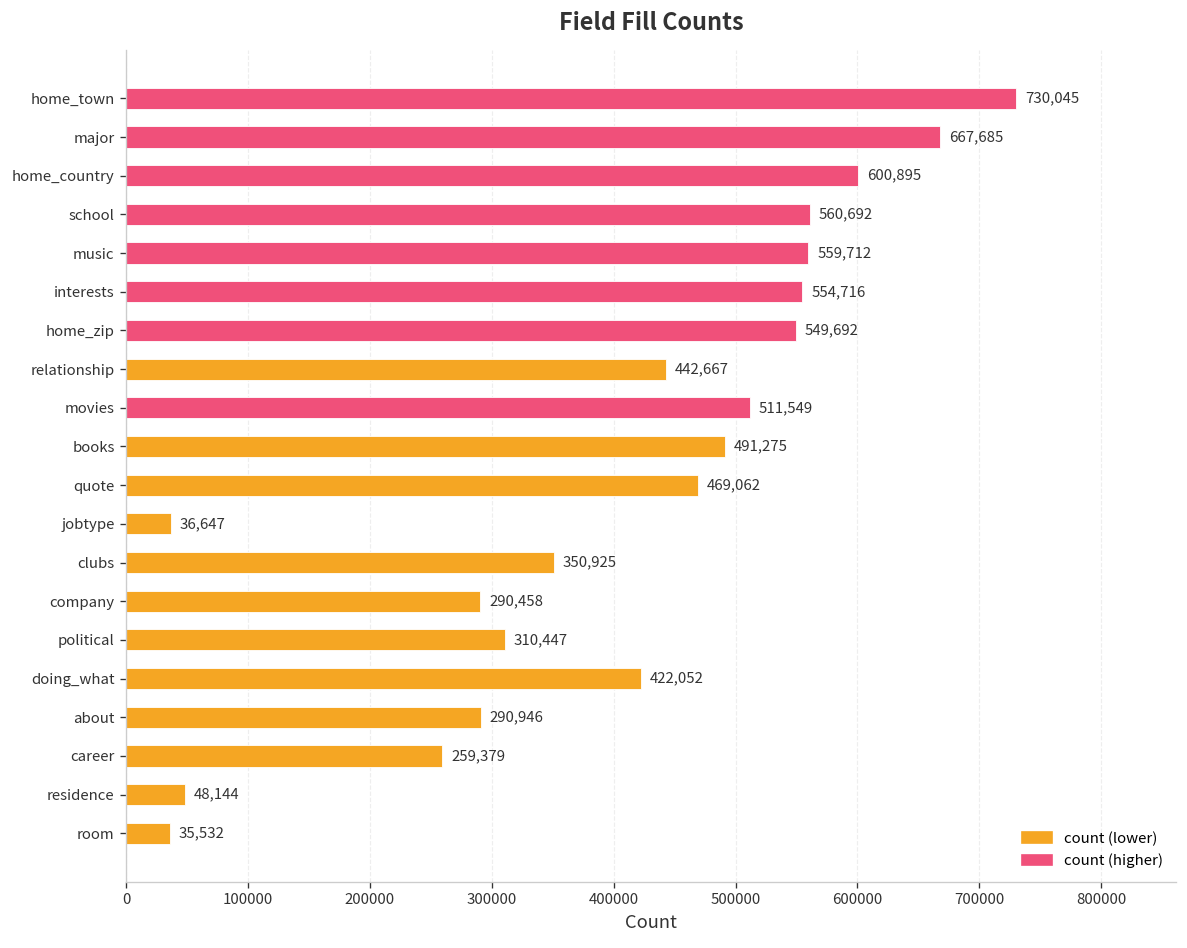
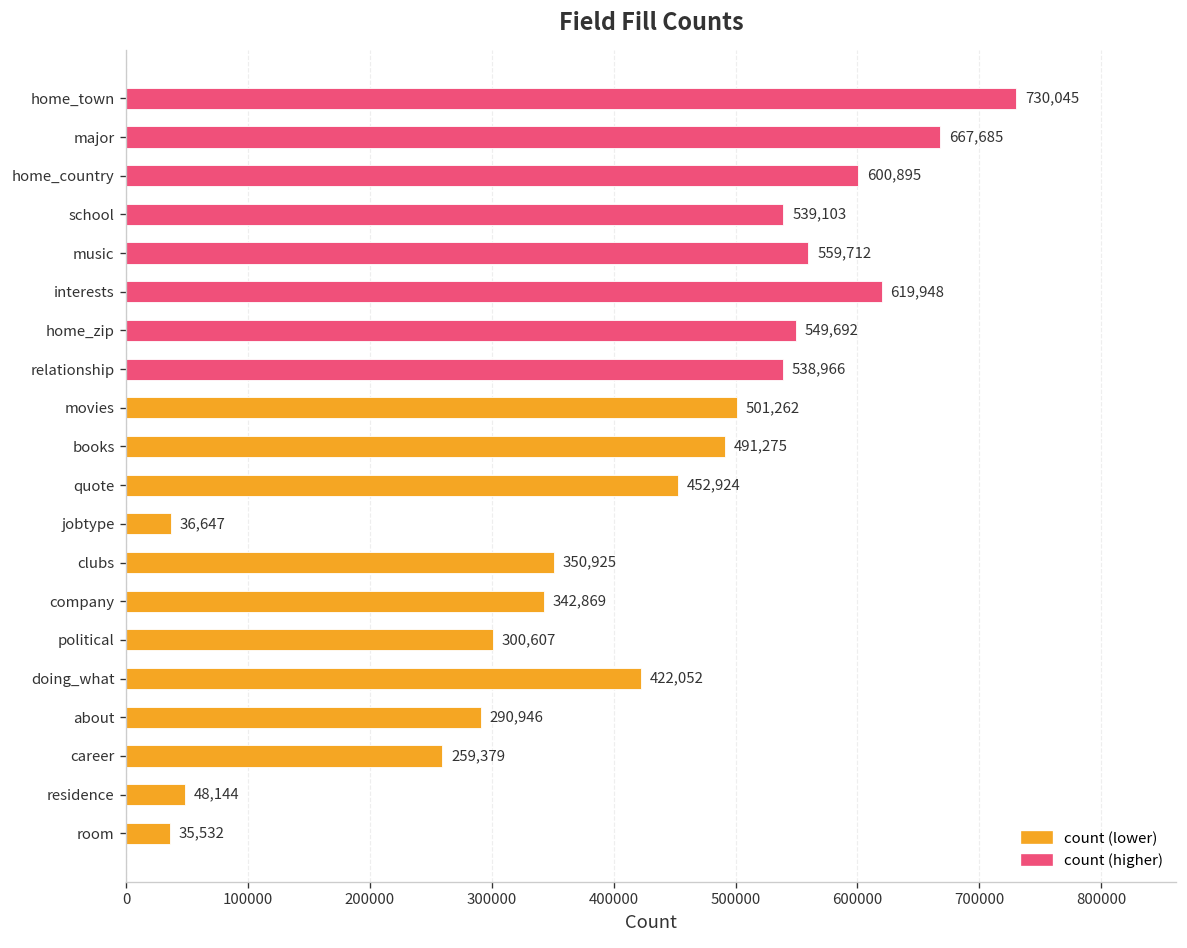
  {
    "home_town": "730,045",
    "major": "667,685",
    "home_country": "600,895",
-   "school": "560,692",
+   "school": "539,103",
    "music": "559,712",
-   "interests": "554,716",
+   "interests": "619,948",
    "home_zip": "549,692",
-   "relationship": "442,667",
-   "movies": "511,549",
+   "relationship": "538,966",
+   "movies": "501,262",
    "books": "491,275",
-   "quote": "469,062",
+   "quote": "452,924",
    "jobtype": "36,647",
    "clubs": "350,925",
-   "company": "290,458",
-   "political": "310,447",
+   "company": "342,869",
+   "political": "300,607",
    "doing_what": "422,052",
    "about": "290,946",
    "career": "259,379",
    "residence": "48,144",
    "room": "35,532"
  }
